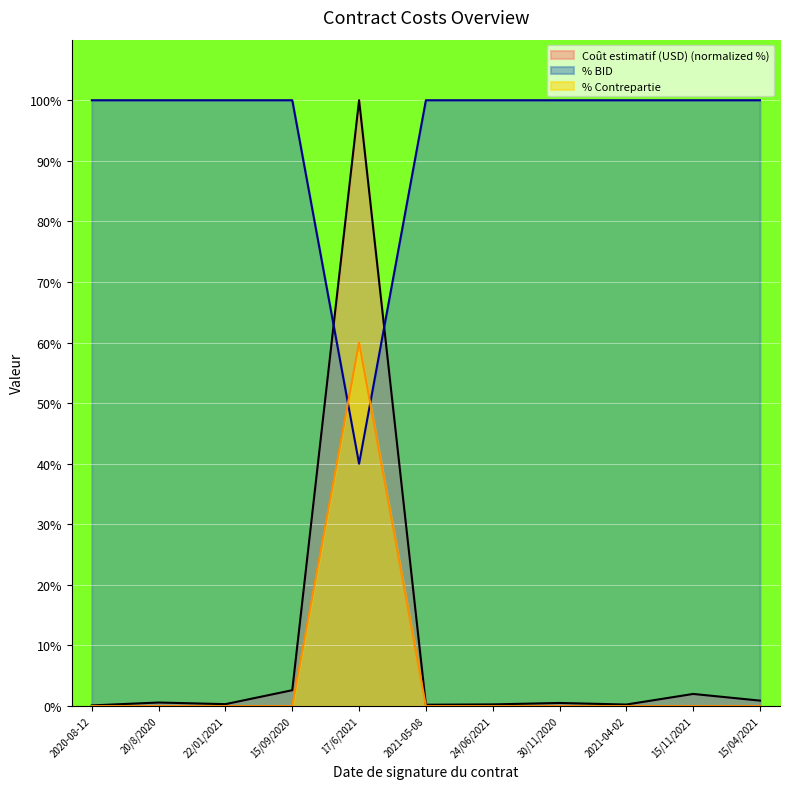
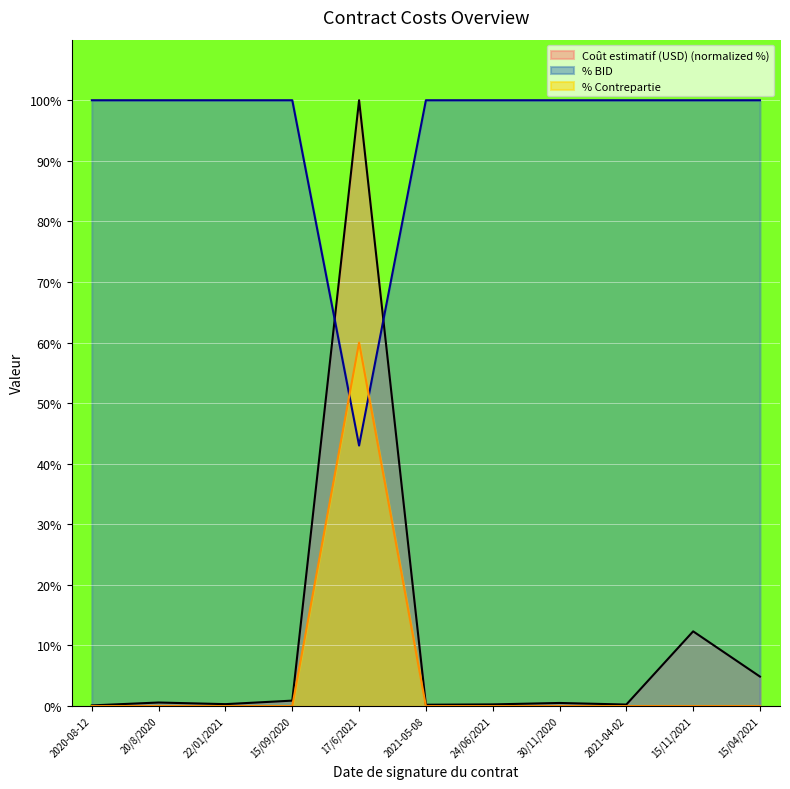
  {
    "Coût estimatif (USD) (normalized %)": {
      "20/8/2020": "1%",
-     "15/09/2020": "3%",
+     "15/09/2020": "1%",
      "17/6/2021": "100%",
      "30/11/2020": "1%",
-     "15/11/2021": "2%",
-     "15/04/2021": "1%"
+     "15/11/2021": "12%",
+     "15/04/2021": "5%"
    },
    "% BID": {
      "2020-08-12": "100%",
      "20/8/2020": "100%",
      "22/01/2021": "100%",
      "15/09/2020": "100%",
-     "17/6/2021": "40%",
+     "17/6/2021": "43%",
      "2021-05-08": "100%",
      "24/06/2021": "100%",
      "30/11/2020": "100%",
      "2021-04-02": "100%",
      "15/11/2021": "100%",
      "15/04/2021": "100%"
    },
    "% Contrepartie": {
      "20/8/2020": "0%",
      "15/09/2020": "0%",
      "17/6/2021": "60%",
      "30/11/2020": "0%",
      "15/11/2021": "0%",
      "15/04/2021": "0%"
    }
  }
